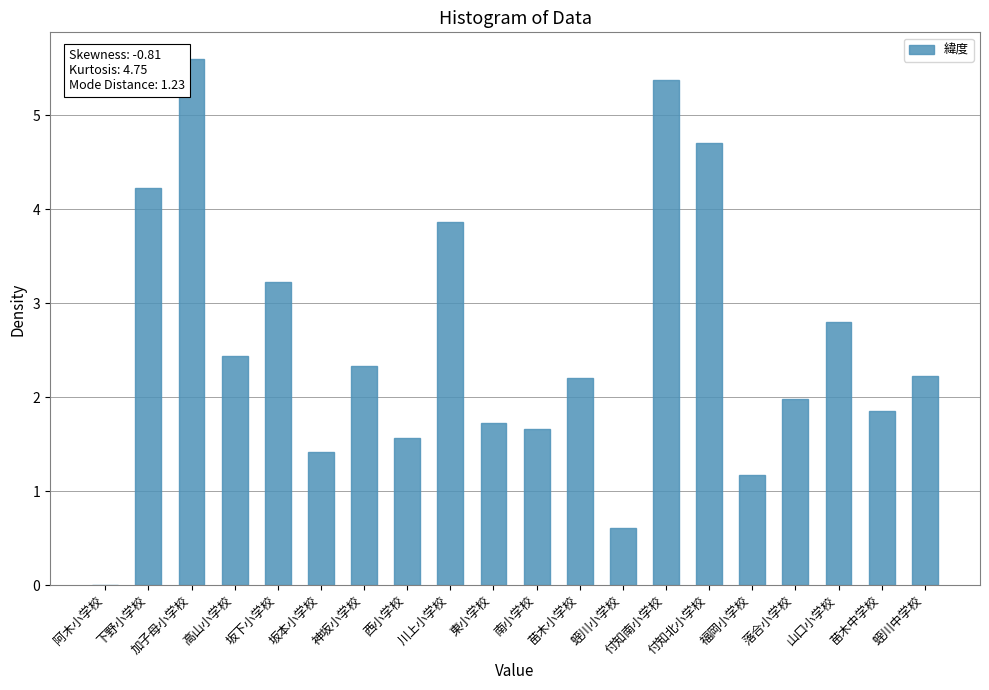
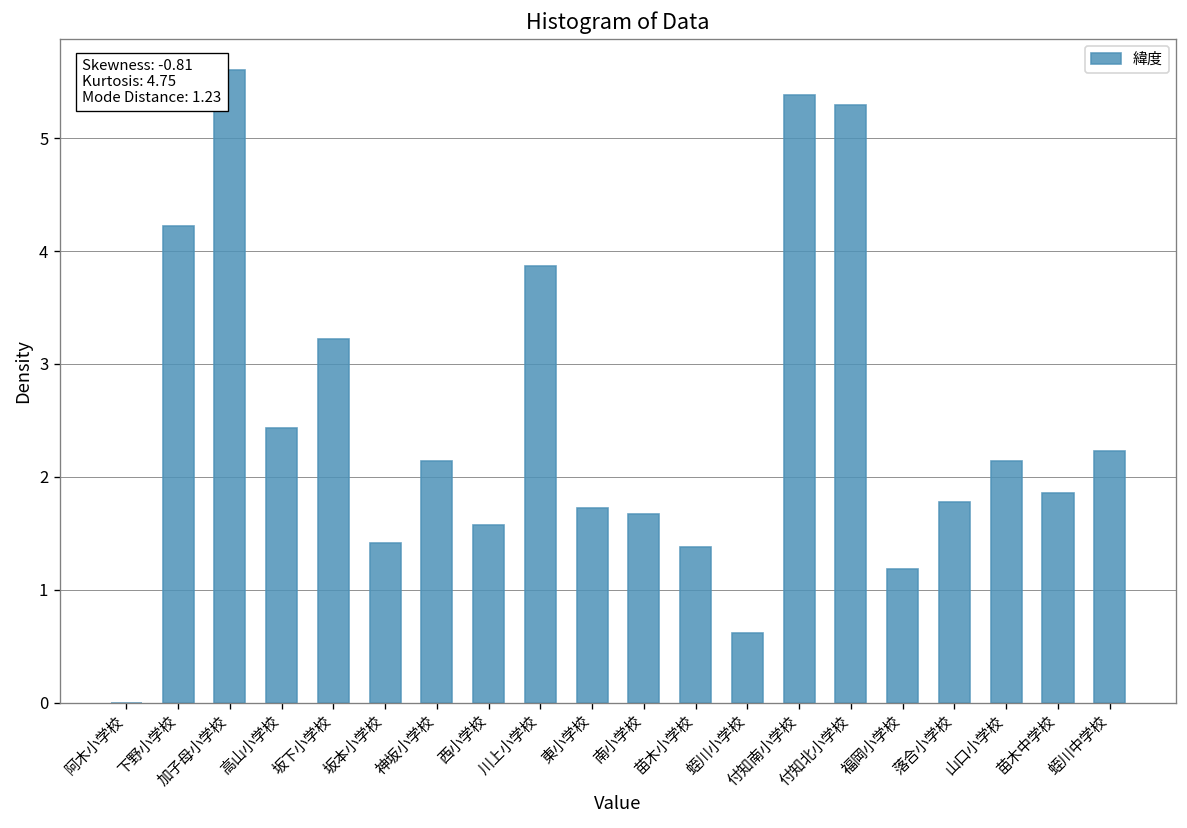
  {
    "阿木小学校": 0.0,
    "下野小学校": 4.2,
    "高山小学校": 2.4,
    "坂下小学校": 3.2,
    "坂本小学校": 1.4,
-   "神坂小学校": 2.3,
+   "神坂小学校": 2.1,
    "西小学校": 1.6,
    "川上小学校": 3.9,
    "東小学校": 1.7,
    "南小学校": 1.7,
-   "苗木小学校": 2.2,
+   "苗木小学校": 1.4,
    "蛭川小学校": 0.6,
    "付知南小学校": 5.4,
-   "付知北小学校": 4.7,
+   "付知北小学校": 5.3,
    "福岡小学校": 1.2,
-   "落合小学校": 2.0,
-   "山口小学校": 2.8,
+   "落合小学校": 1.8,
+   "山口小学校": 2.1,
    "苗木中学校": 1.9,
    "蛭川中学校": 2.2
  }
